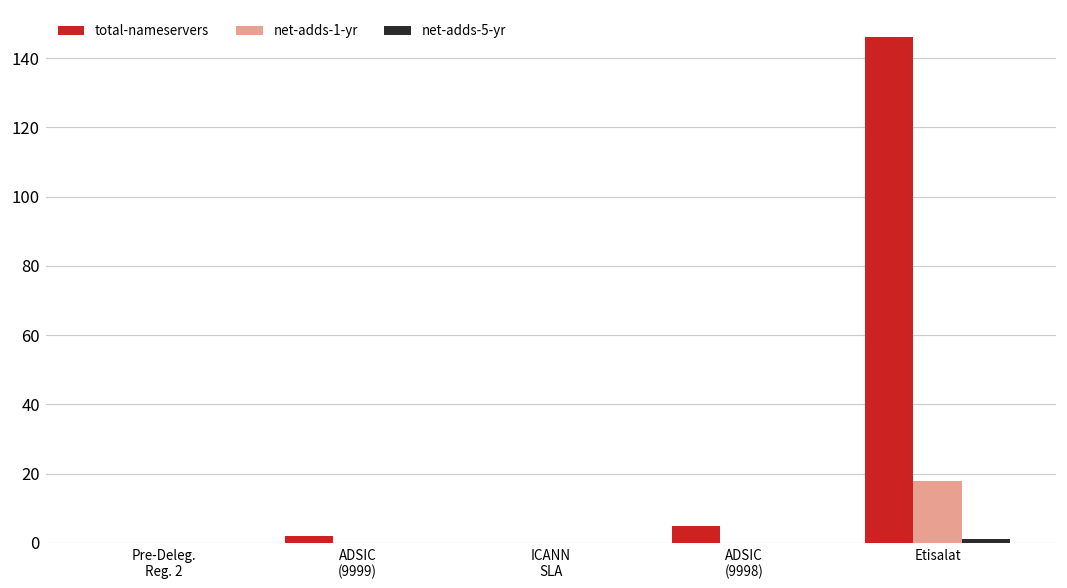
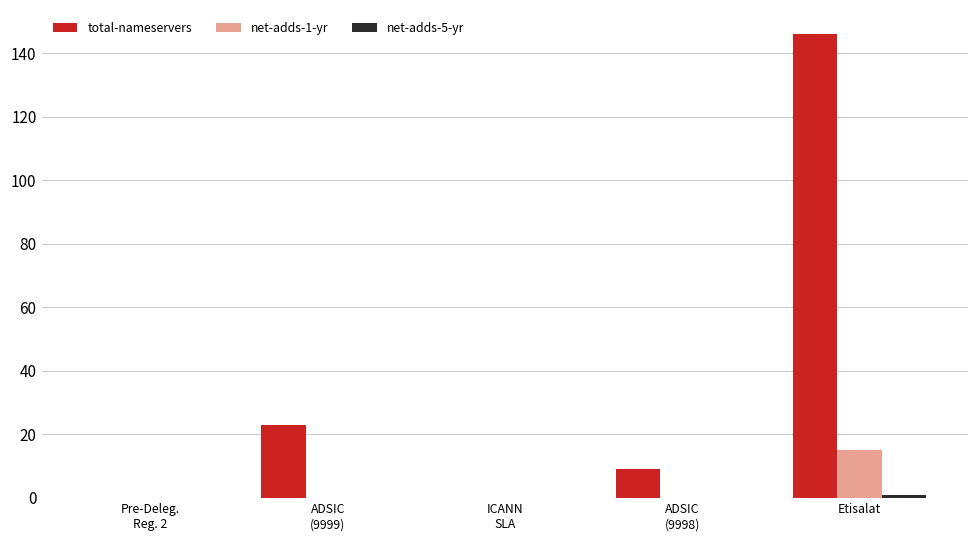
  {
    "total-nameservers": {
      "Pre-Deleg. Reg. 2": 0,
-     "ADSIC (9999)": 2,
+     "ADSIC (9999)": 23,
      "ICANN SLA": 0,
-     "ADSIC (9998)": 5,
+     "ADSIC (9998)": 9,
      "Etisalat": 146
    },
    "net-adds-1-yr": {
      "Pre-Deleg. Reg. 2": 0,
      "ADSIC (9999)": 0,
      "ICANN SLA": 0,
      "ADSIC (9998)": 0,
-     "Etisalat": 18
+     "Etisalat": 15
    },
    "net-adds-5-yr": {
      "Pre-Deleg. Reg. 2": 0,
      "ADSIC (9999)": 0,
      "ICANN SLA": 0,
      "ADSIC (9998)": 0,
      "Etisalat": 1
    }
  }
